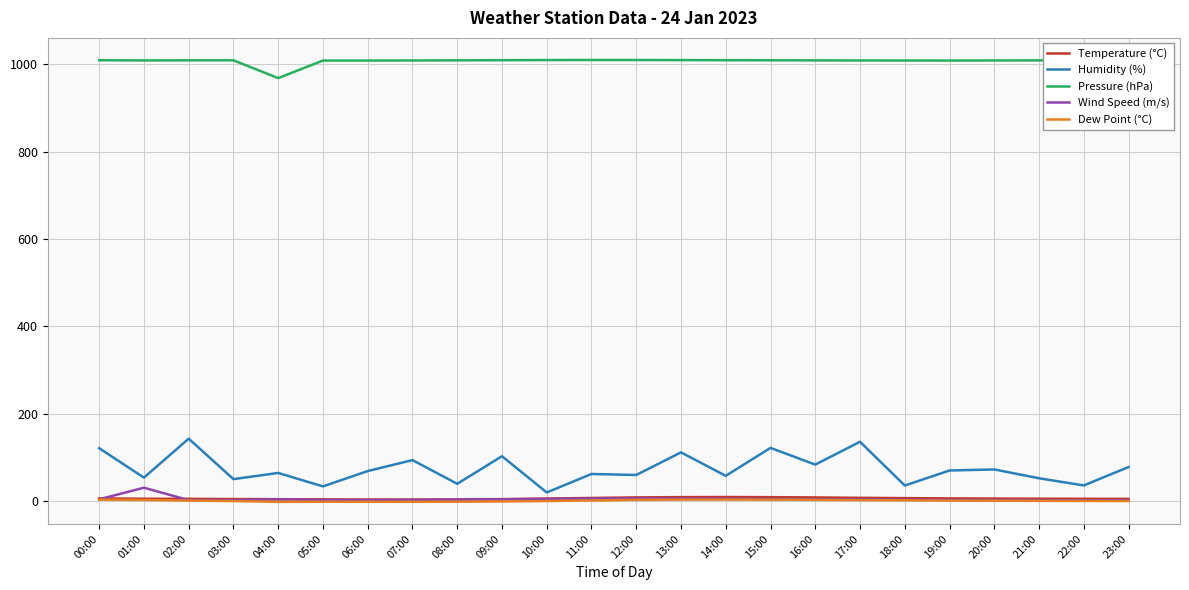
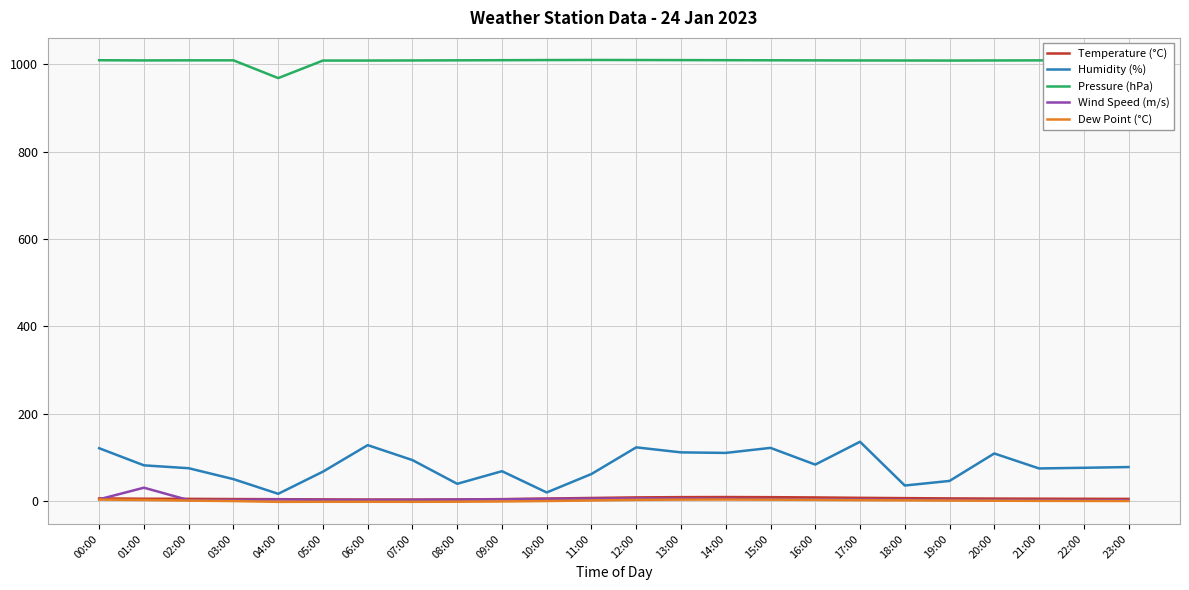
  {
    "Humidity (%)": {
      "00:00": 120,
-     "01:00": 50,
-     "02:00": 140,
+     "01:00": 80,
+     "02:00": 80,
      "03:00": 50,
-     "04:00": 60,
-     "05:00": 30,
-     "06:00": 70,
+     "04:00": 20,
+     "05:00": 70,
+     "06:00": 130,
      "07:00": 90,
      "08:00": 40,
-     "09:00": 100,
+     "09:00": 70,
      "10:00": 20,
      "11:00": 60,
-     "12:00": 60,
+     "12:00": 120,
      "13:00": 110,
-     "14:00": 60,
+     "14:00": 110,
      "15:00": 120,
      "16:00": 80,
      "17:00": 140,
      "18:00": 40,
-     "19:00": 70,
-     "20:00": 70,
-     "21:00": 50,
-     "22:00": 40,
+     "19:00": 50,
+     "20:00": 110,
+     "21:00": 70,
+     "22:00": 80,
      "23:00": 80
    },
    "Pressure (hPa)": {
      "00:00": 1010,
      "01:00": 1010,
      "02:00": 1010,
      "03:00": 1010,
      "04:00": 970,
      "05:00": 1010,
      "06:00": 1010,
      "07:00": 1010,
      "08:00": 1010,
      "09:00": 1010,
      "10:00": 1010,
      "11:00": 1010,
      "12:00": 1010,
      "13:00": 1010,
      "14:00": 1010,
      "15:00": 1010,
      "16:00": 1010,
      "17:00": 1010,
      "18:00": 1010,
      "19:00": 1010,
      "20:00": 1010,
      "21:00": 1010
    },
    "Wind Speed (m/s)": {
      "01:00": 30
    }
  }
